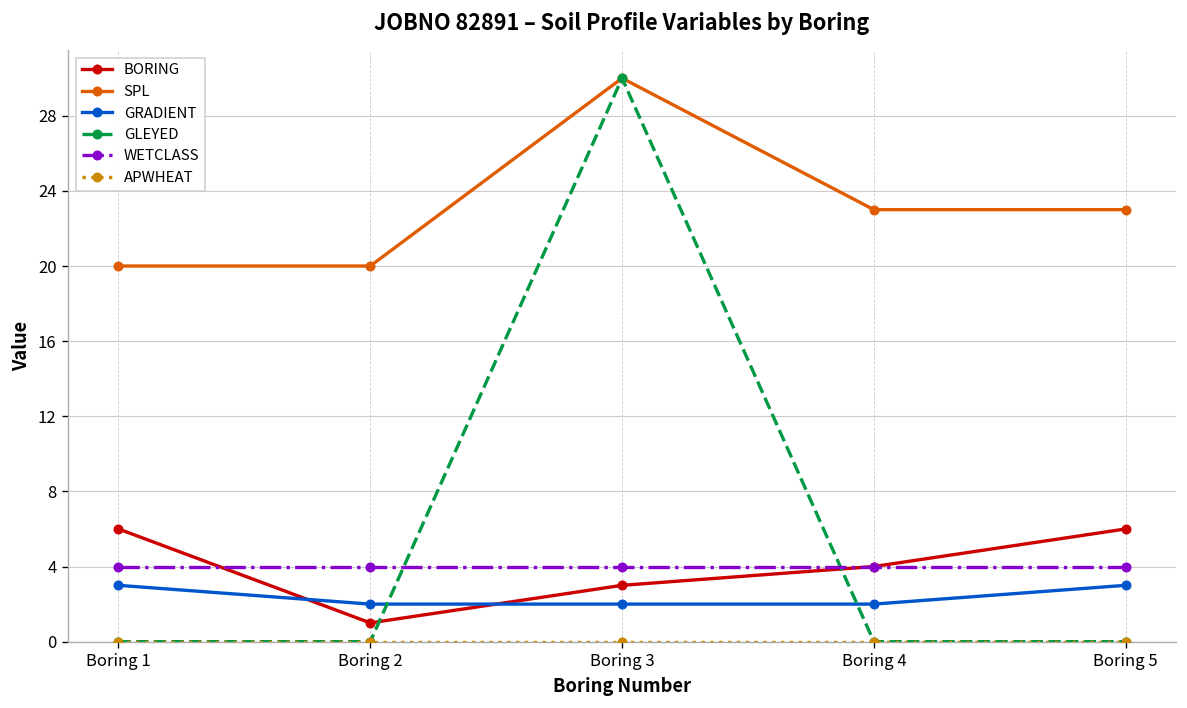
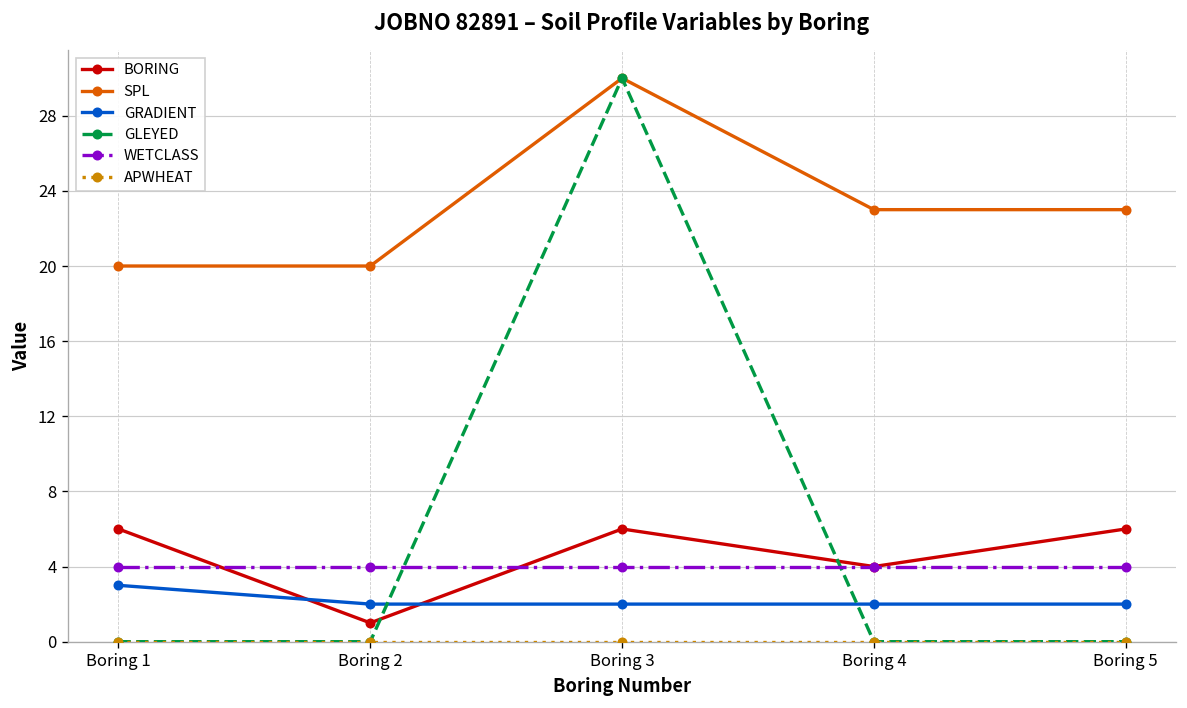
  {
    "BORING": {
      "Boring 1": 6,
      "Boring 2": 1,
-     "Boring 3": 3,
+     "Boring 3": 6,
      "Boring 5": 6
    },
    "GRADIENT": {
      "Boring 1": 3,
      "Boring 2": 2,
      "Boring 3": 2,
      "Boring 4": 2,
-     "Boring 5": 3
+     "Boring 5": 2
    },
    "WETCLASS": {
      "Boring 1": 4,
      "Boring 2": 4,
      "Boring 3": 4,
      "Boring 5": 4
    }
  }
